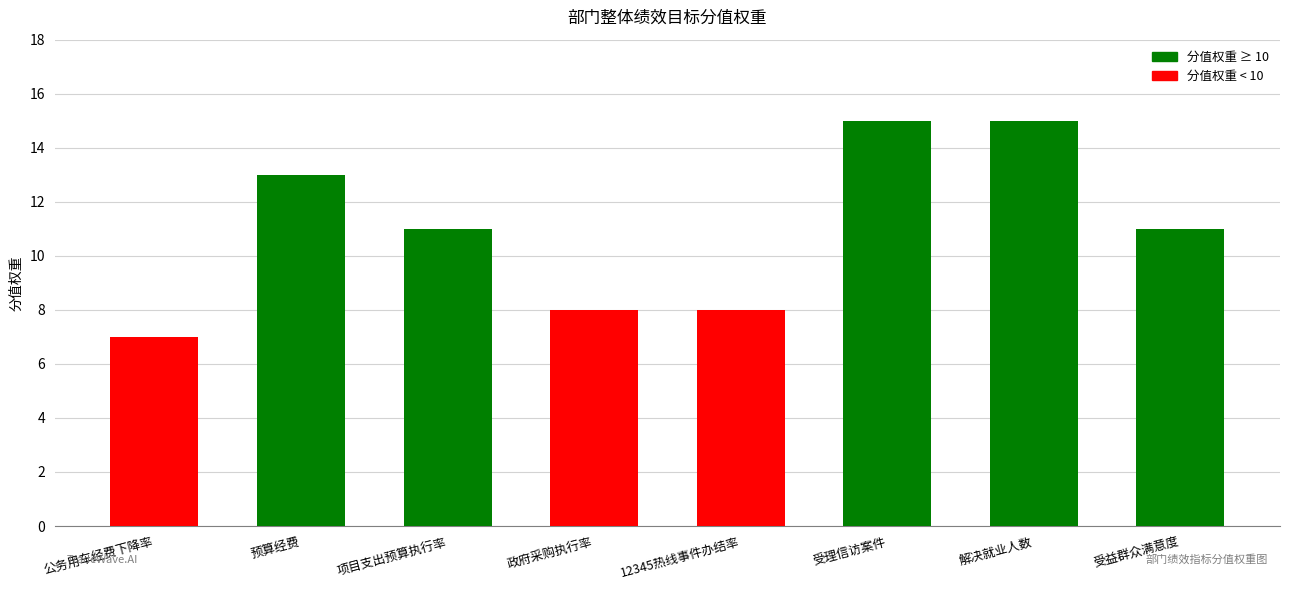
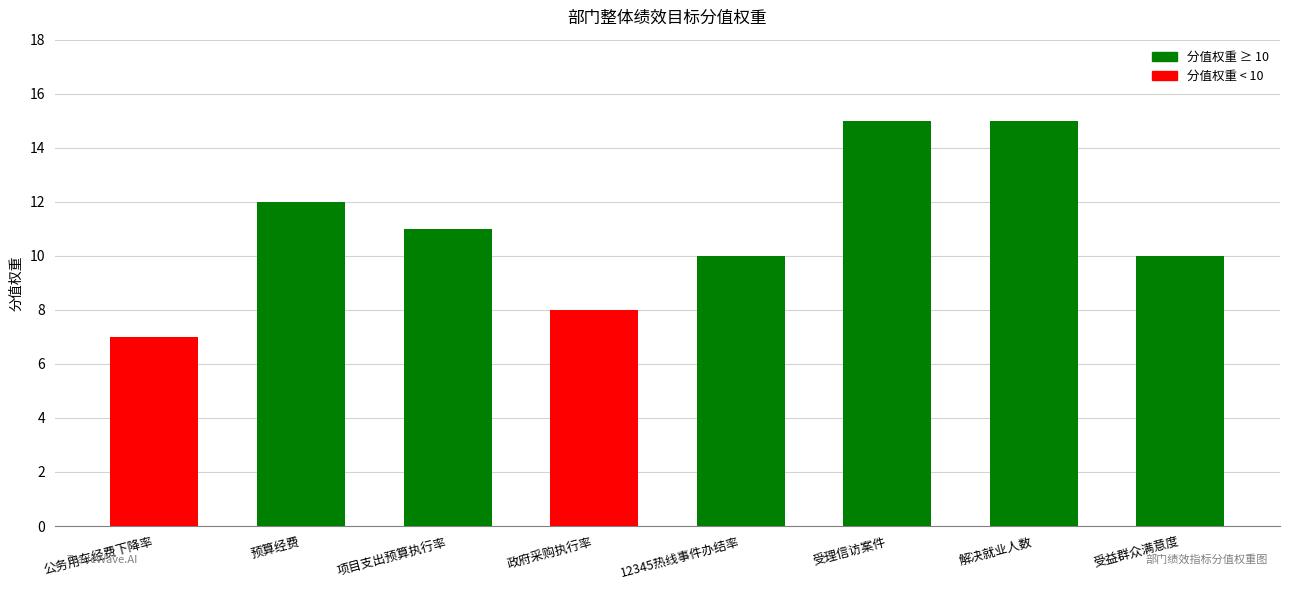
  {
    "公务用车经费下降率": 7,
-   "预算经费": 13,
+   "预算经费": 12,
    "项目支出预算执行率": 11,
    "政府采购执行率": 8,
-   "12345热线事件办结率": 8,
+   "12345热线事件办结率": 10,
    "受理信访案件": 15,
    "解决就业人数": 15,
-   "受益群众满意度": 11
+   "受益群众满意度": 10
  }
